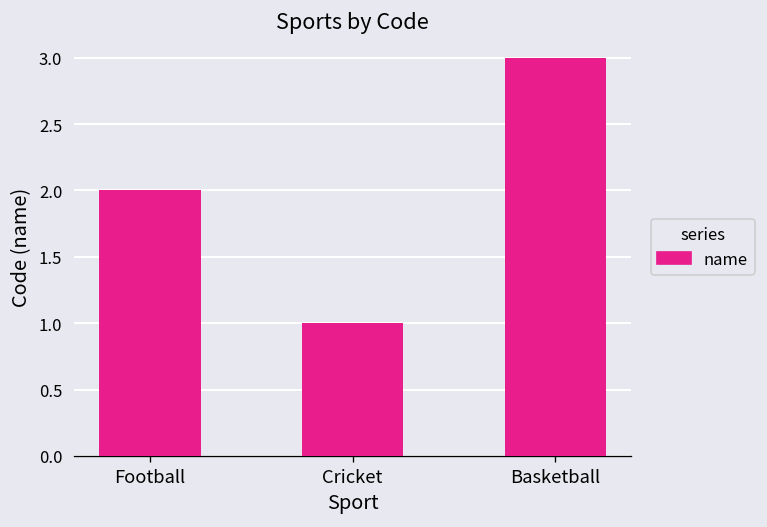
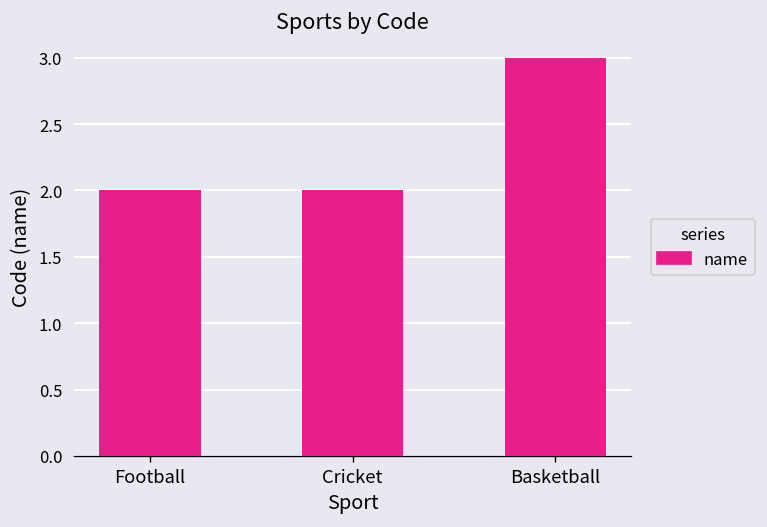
  {
    "Football": 2,
-   "Cricket": 1,
+   "Cricket": 2,
    "Basketball": 3
  }
